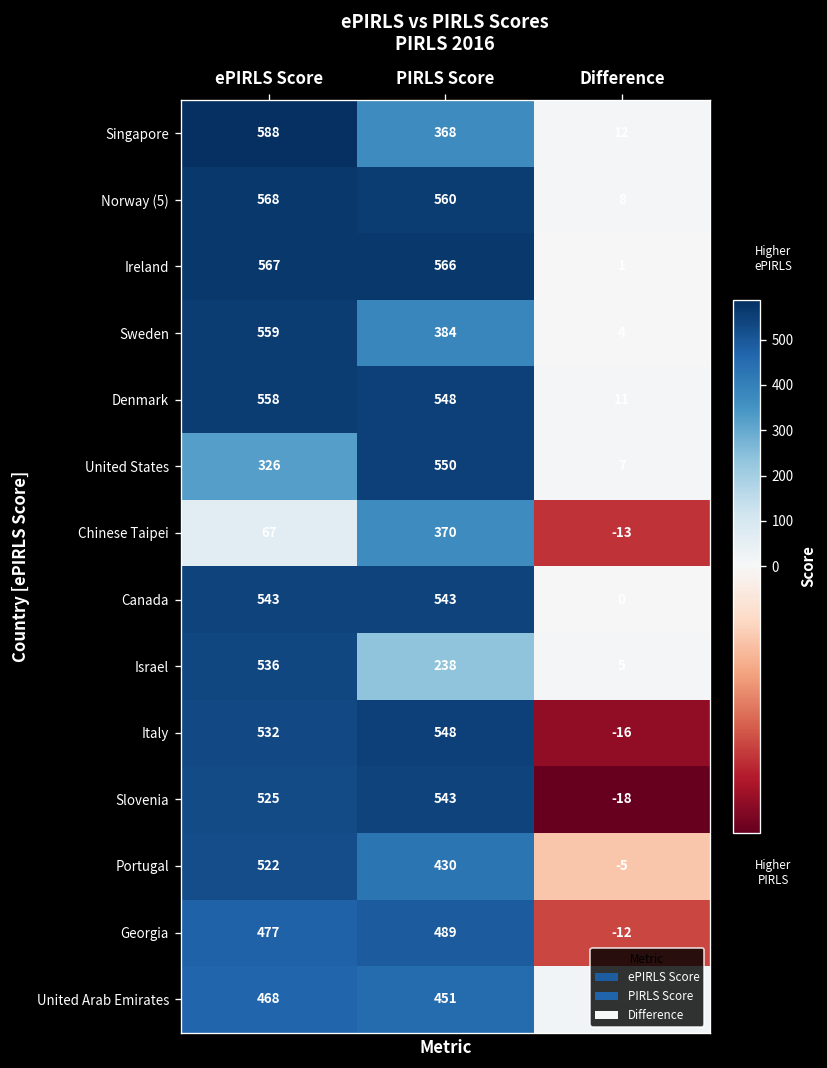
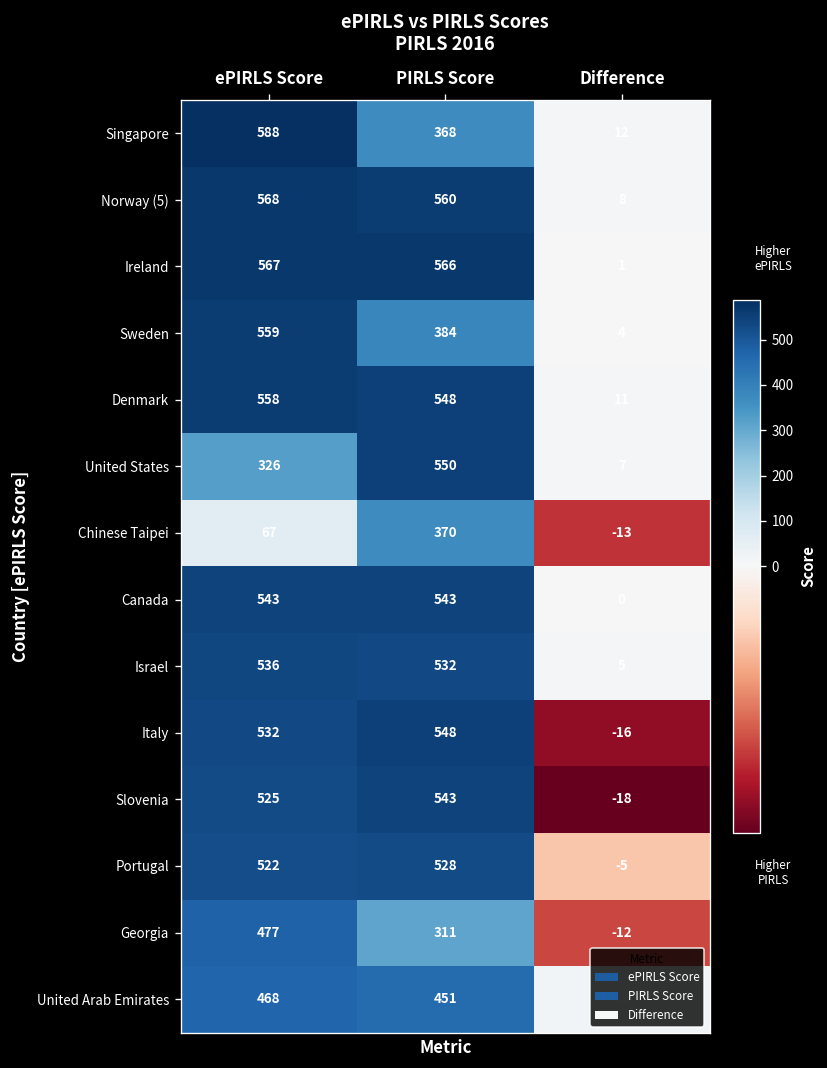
  {
    "Singapore": {
      "ePIRLS Score": 588,
      "PIRLS Score": 368
    },
    "Norway (5)": {
      "ePIRLS Score": 568,
      "PIRLS Score": 560
    },
    "Ireland": {
      "ePIRLS Score": 567,
      "PIRLS Score": 566
    },
    "Sweden": {
      "ePIRLS Score": 559,
      "PIRLS Score": 384
    },
    "Denmark": {
      "ePIRLS Score": 558,
      "PIRLS Score": 548
    },
    "United States": {
      "ePIRLS Score": 326,
      "PIRLS Score": 550
    },
    "Chinese Taipei": {
      "PIRLS Score": 370,
      "Difference": -13
    },
    "Canada": {
      "ePIRLS Score": 543,
      "PIRLS Score": 543
    },
    "Israel": {
      "ePIRLS Score": 536,
-     "PIRLS Score": 238
+     "PIRLS Score": 532
    },
    "Italy": {
      "ePIRLS Score": 532,
      "PIRLS Score": 548,
      "Difference": -16
    },
    "Slovenia": {
      "ePIRLS Score": 525,
      "PIRLS Score": 543,
      "Difference": -18
    },
    "Portugal": {
      "ePIRLS Score": 522,
-     "PIRLS Score": 430,
+     "PIRLS Score": 528,
      "Difference": -5
    },
    "Georgia": {
      "ePIRLS Score": 477,
-     "PIRLS Score": 489,
+     "PIRLS Score": 311,
      "Difference": -12
    },
    "United Arab Emirates": {
      "ePIRLS Score": 468,
      "PIRLS Score": 451
    }
  }
